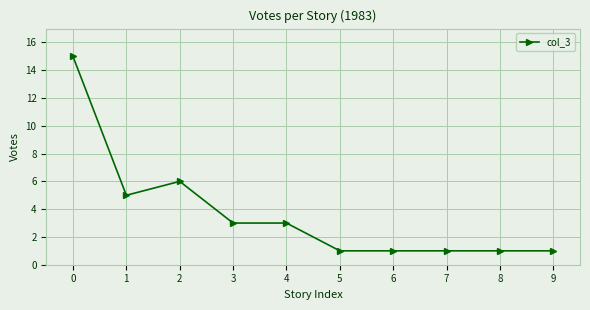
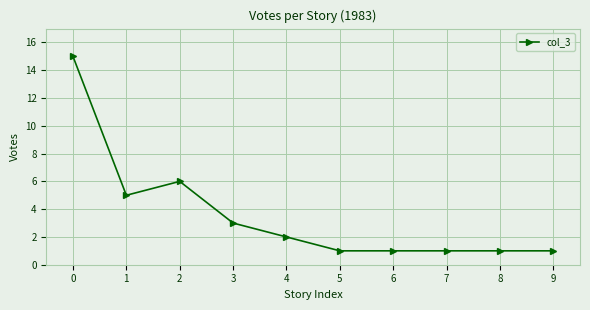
  {
    "0": 15,
    "1": 5,
    "2": 6,
    "3": 3,
-   "4": 3,
+   "4": 2,
    "5": 1,
    "6": 1,
    "7": 1,
    "8": 1,
    "9": 1
  }
